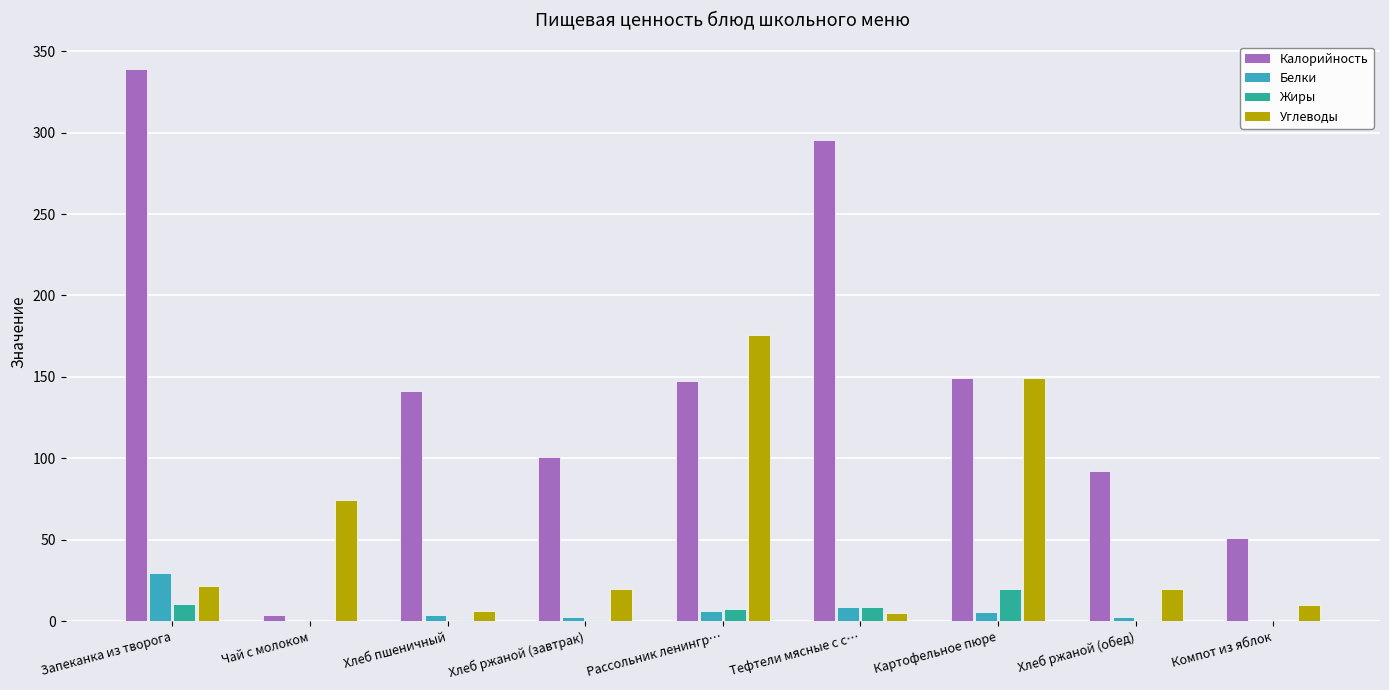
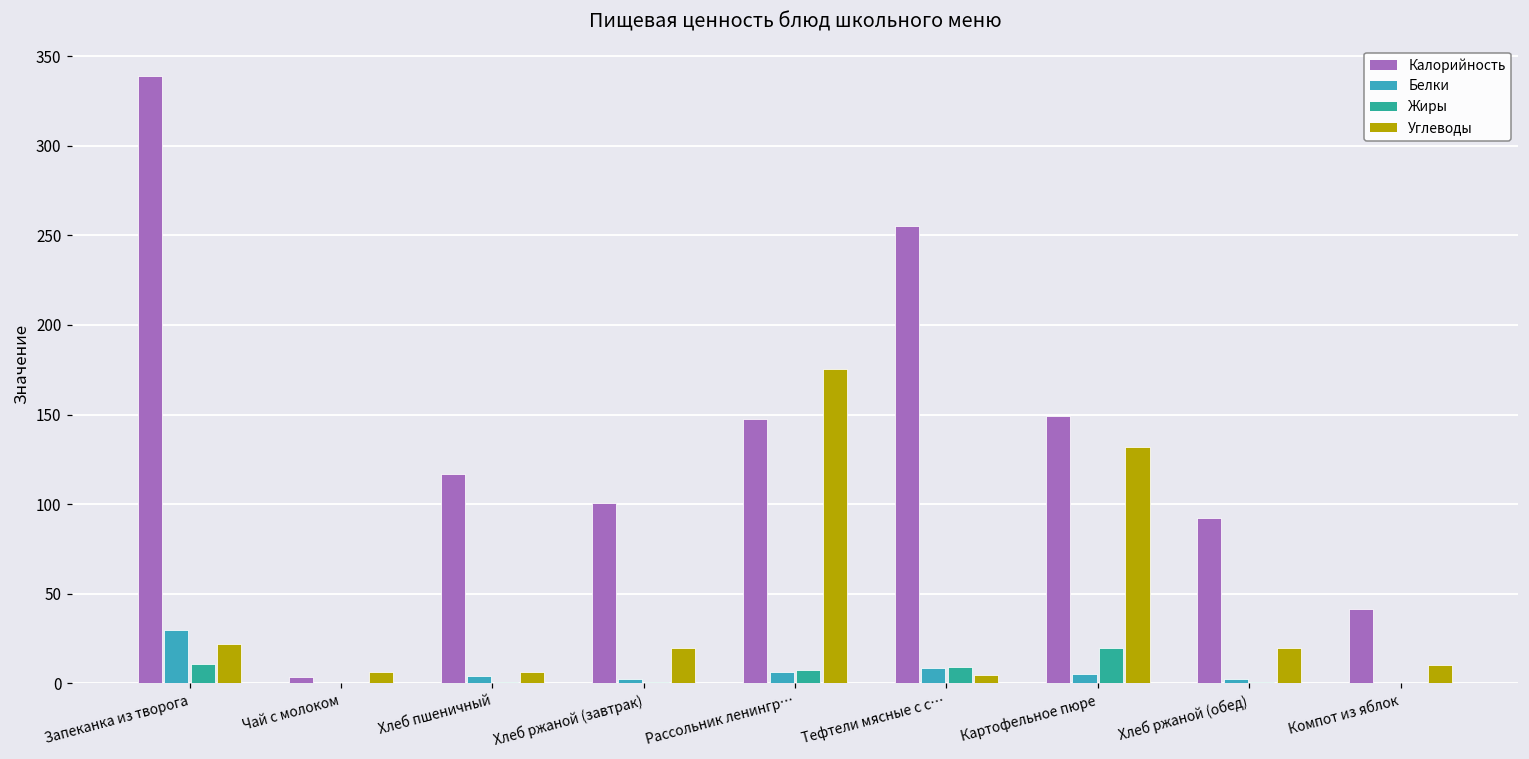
  {
    "Калорийность": {
      "Запеканка из творога": 339,
      "Чай с молоком": 4,
-     "Хлеб пшеничный": 142,
+     "Хлеб пшеничный": 117,
      "Хлеб ржаной (завтрак)": 101,
      "Рассольник ленингр…": 148,
-     "Тефтели мясные с с…": 295,
+     "Тефтели мясные с с…": 255,
      "Картофельное пюре": 149,
      "Хлеб ржаной (обед)": 92,
-     "Компот из яблок": 51
+     "Компот из яблок": 42
    },
    "Углеводы": {
      "Запеканка из творога": 22,
-     "Чай с молоком": 75,
+     "Чай с молоком": 6,
      "Хлеб пшеничный": 6,
      "Хлеб ржаной (завтрак)": 20,
      "Рассольник ленингр…": 176,
      "Тефтели мясные с с…": 5,
-     "Картофельное пюре": 149,
+     "Картофельное пюре": 132,
      "Хлеб ржаной (обед)": 20,
      "Компот из яблок": 10
    }
  }
